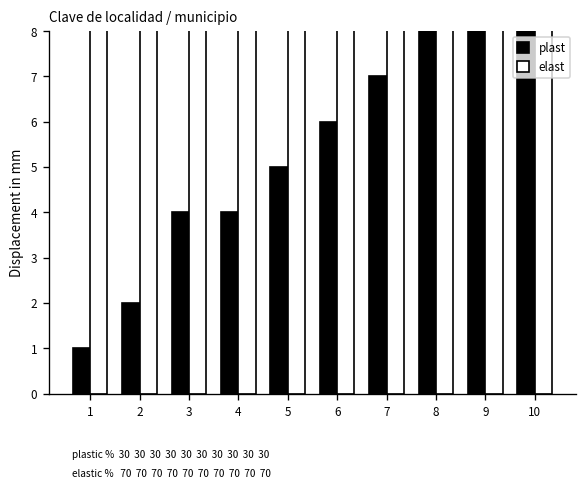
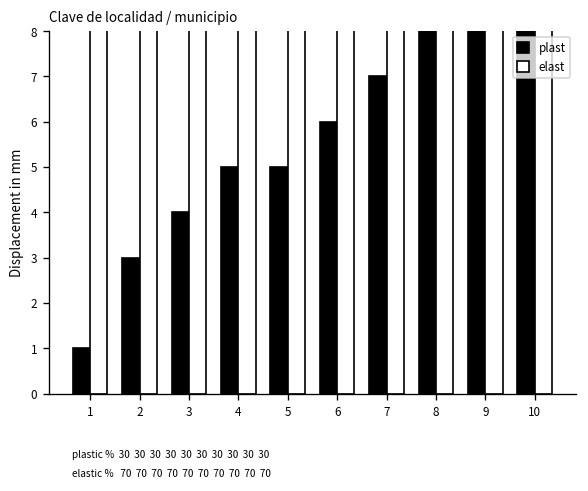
  {
    "plast": {
      "1": 1,
-     "2": 2,
+     "2": 3,
      "3": 4,
-     "4": 4,
+     "4": 5,
      "5": 5,
      "6": 6,
      "7": 7,
      "8": 8
    }
  }
